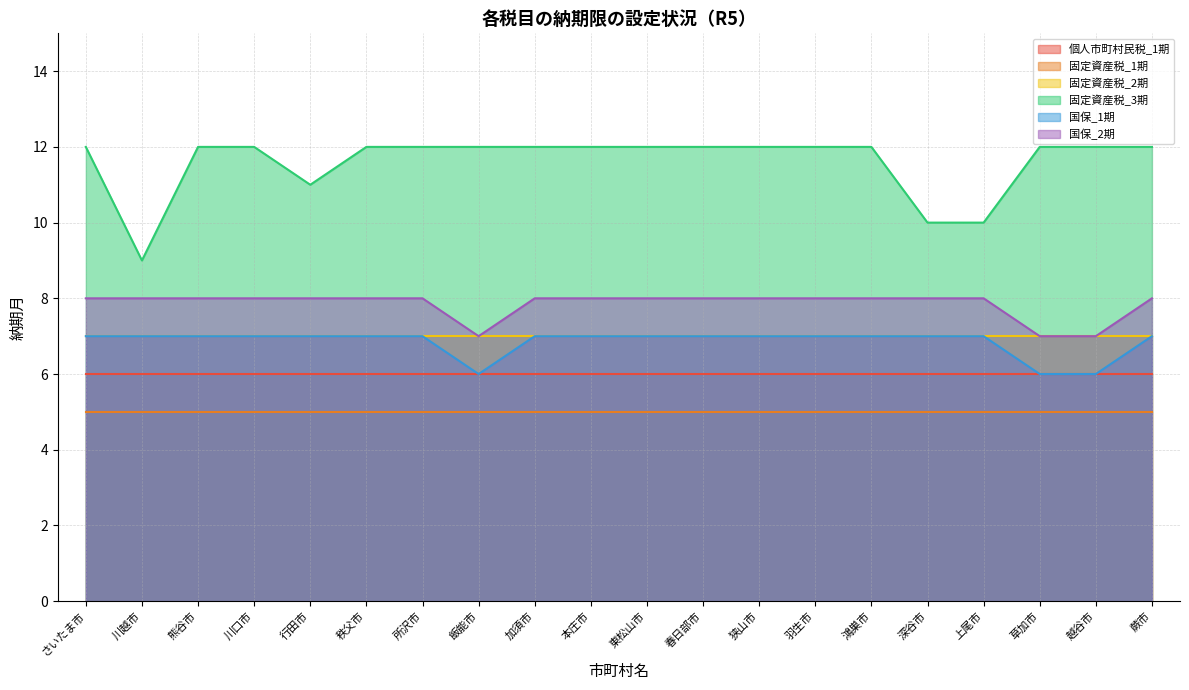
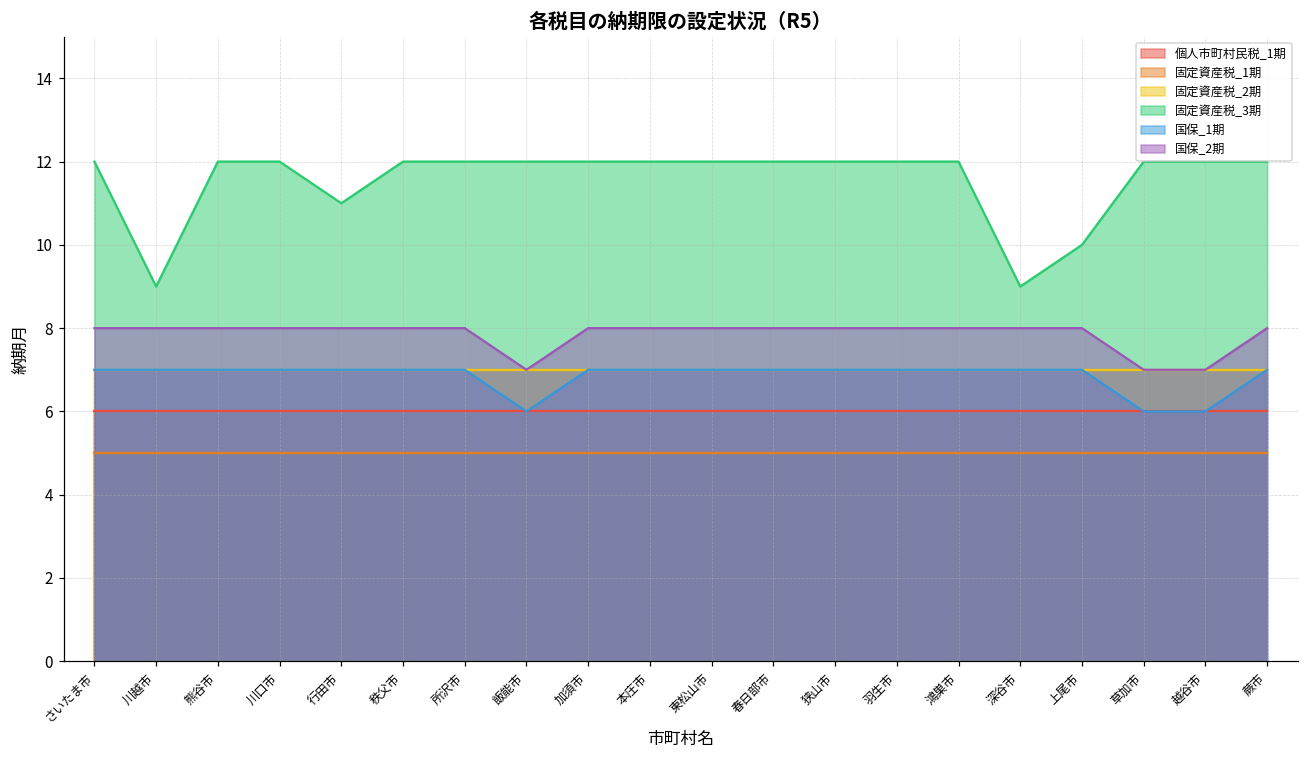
  {
    "固定資産税_3期": {
      "さいたま市": 12,
      "川越市": 9,
      "熊谷市": 12,
      "川口市": 12,
      "行田市": 11,
      "秩父市": 12,
      "所沢市": 12,
      "飯能市": 12,
      "加須市": 12,
      "本庄市": 12,
      "東松山市": 12,
      "春日部市": 12,
      "狭山市": 12,
      "羽生市": 12,
      "鴻巣市": 12,
-     "深谷市": 10,
+     "深谷市": 9,
      "上尾市": 10,
      "草加市": 12,
      "越谷市": 12,
      "蕨市": 12
    },
    "国保_2期": {
      "さいたま市": 8,
      "川越市": 8,
      "熊谷市": 8,
      "川口市": 8,
      "行田市": 8,
      "秩父市": 8,
      "所沢市": 8,
      "加須市": 8,
      "本庄市": 8,
      "東松山市": 8,
      "春日部市": 8,
      "狭山市": 8,
      "羽生市": 8,
      "鴻巣市": 8,
      "深谷市": 8,
      "上尾市": 8,
      "蕨市": 8
    }
  }
